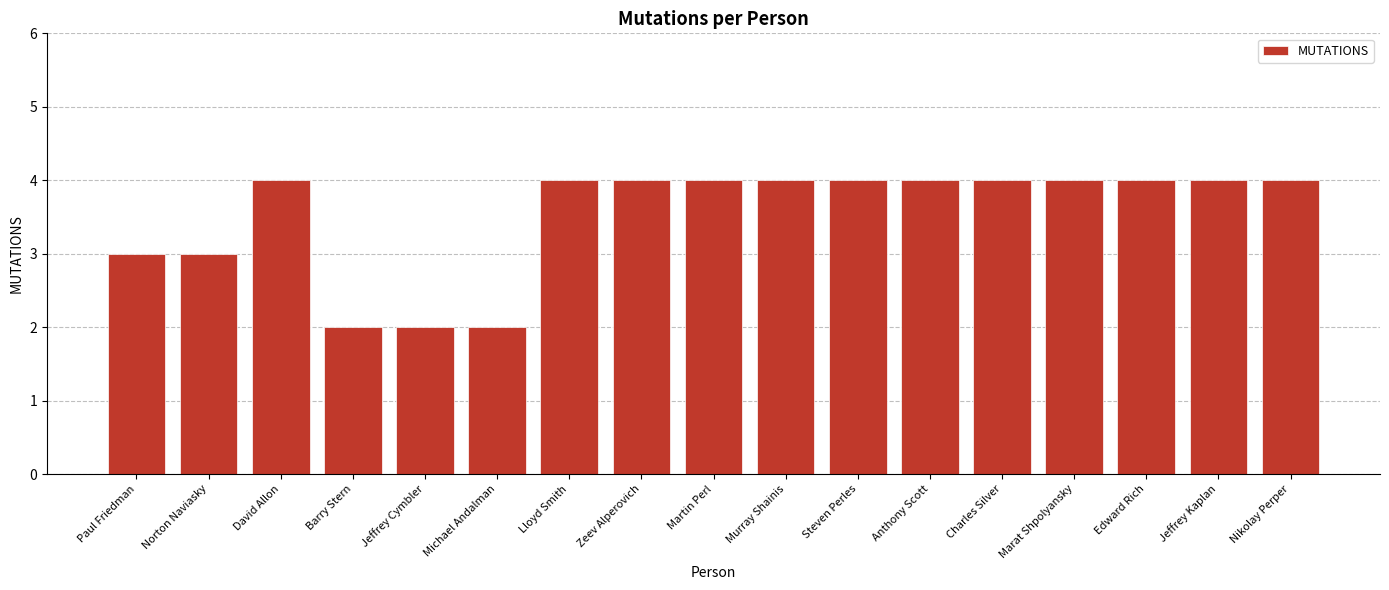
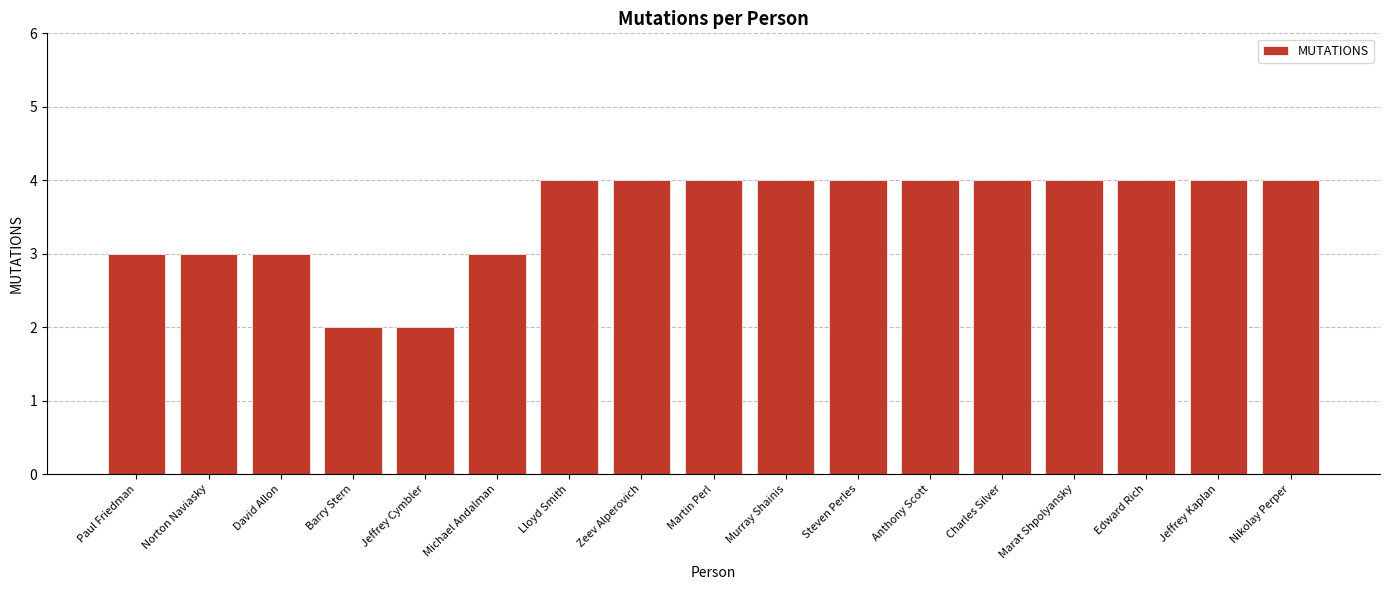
  {
    "Paul Friedman": 3,
    "Norton Naviasky": 3,
-   "David Allon": 4,
+   "David Allon": 3,
    "Barry Stern": 2,
    "Jeffrey Cymbler": 2,
-   "Michael Andalman": 2,
+   "Michael Andalman": 3,
    "Lloyd Smith": 4,
    "Zeev Alperovich": 4,
    "Martin Perl": 4,
    "Murray Shainis": 4,
    "Steven Perles": 4,
    "Anthony Scott": 4,
    "Charles Silver": 4,
    "Marat Shpolyansky": 4,
    "Edward Rich": 4,
    "Jeffrey Kaplan": 4,
    "Nikolay Perper": 4
  }
